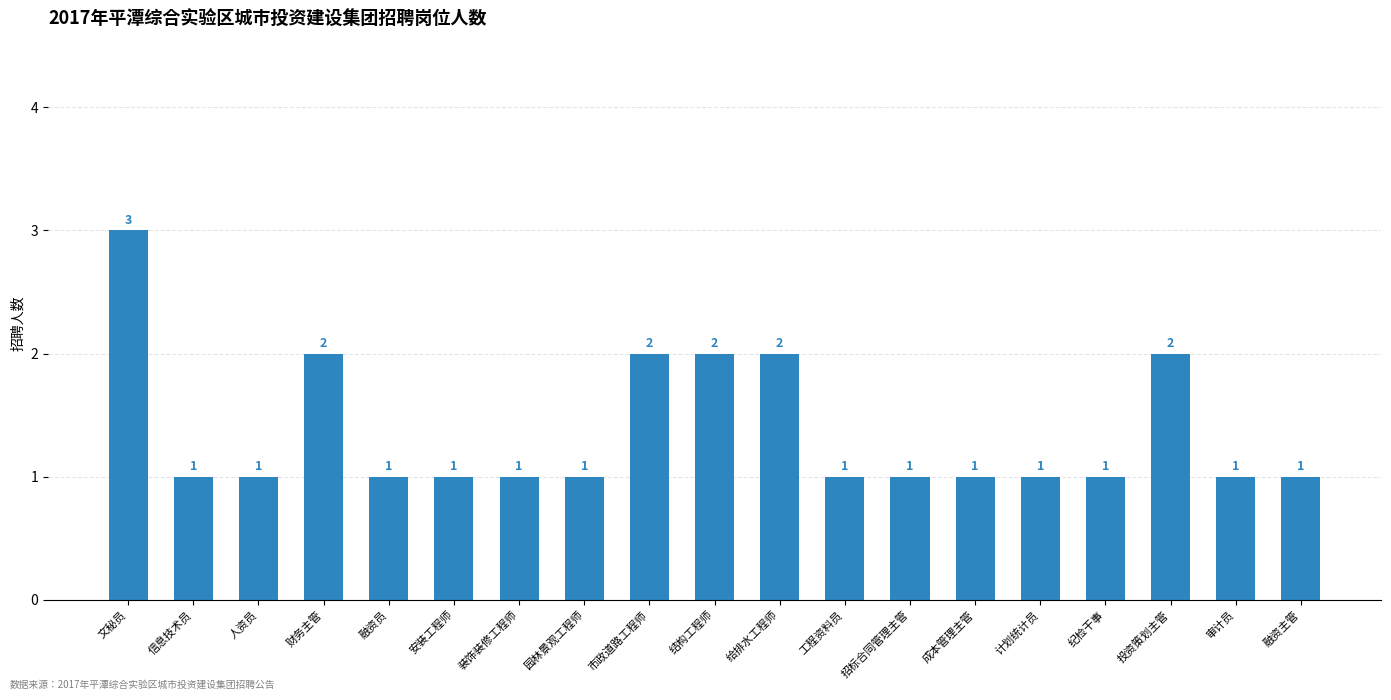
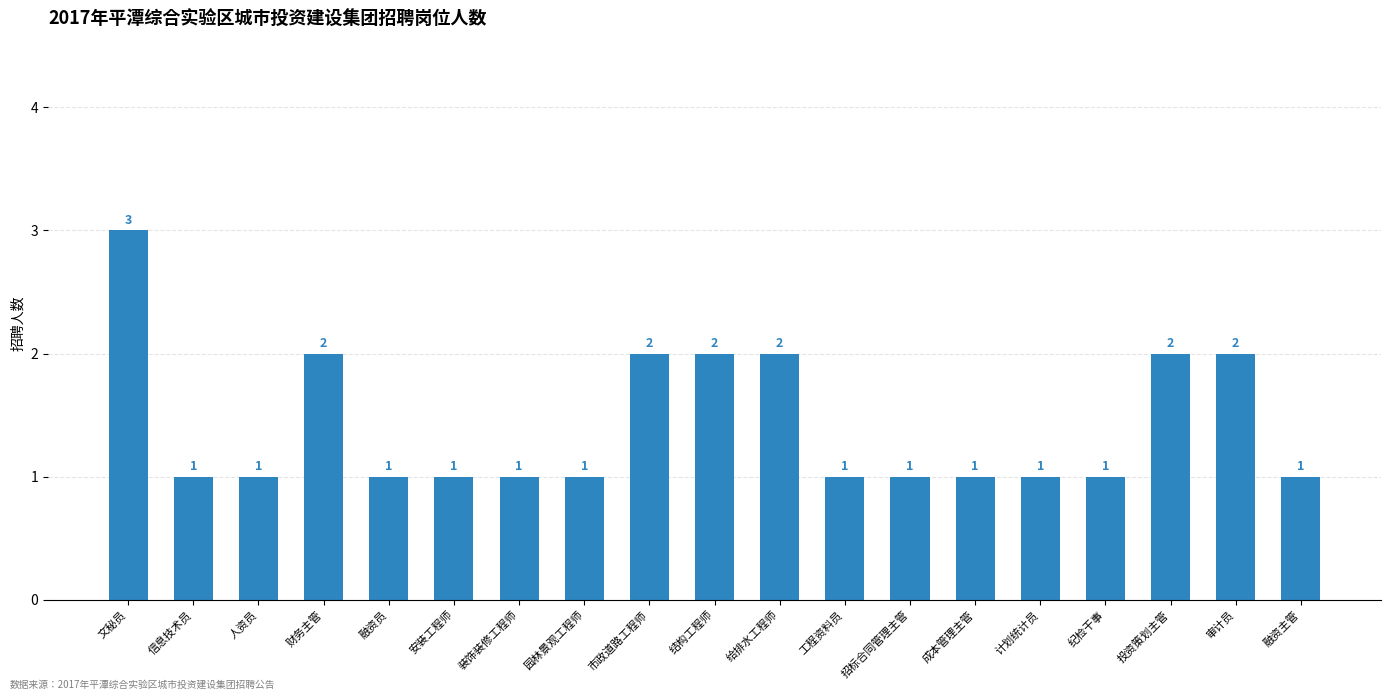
  {
    "文秘员": 3,
    "信息技术员": 1,
    "人资员": 1,
    "财务主管": 2,
    "融资员": 1,
    "安装工程师": 1,
    "装饰装修工程师": 1,
    "园林景观工程师": 1,
    "市政道路工程师": 2,
    "结构工程师": 2,
    "给排水工程师": 2,
    "工程资料员": 1,
    "招标合同管理主管": 1,
    "成本管理主管": 1,
    "计划统计员": 1,
    "纪检干事": 1,
    "投资策划主管": 2,
-   "审计员": 1,
+   "审计员": 2,
    "融资主管": 1
  }
